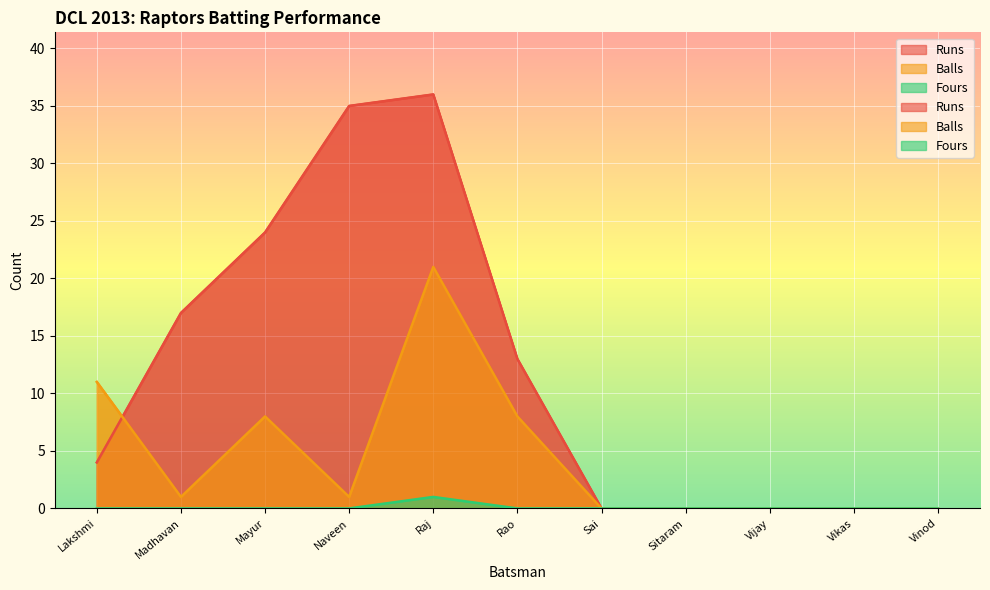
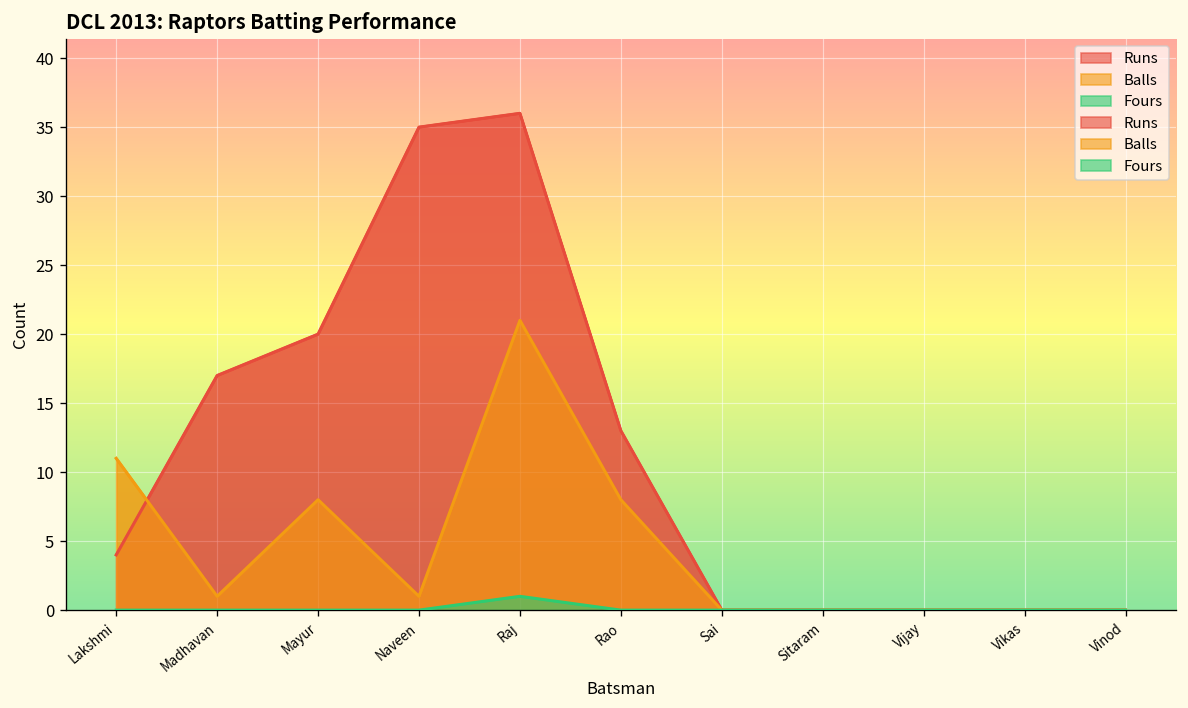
  {
    "Runs": {
      "Lakshmi": 4,
      "Madhavan": 17,
-     "Mayur": 24,
+     "Mayur": 20,
      "Naveen": 35,
      "Raj": 36,
      "Rao": 13
    },
    "Balls": {
      "Lakshmi": 11,
      "Madhavan": 1,
      "Mayur": 8,
      "Naveen": 1,
      "Raj": 21,
      "Rao": 8
    },
    "Fours": {
      "Lakshmi": 0,
      "Madhavan": 0,
      "Mayur": 0,
      "Naveen": 0,
      "Raj": 1,
      "Rao": 0
    }
  }
